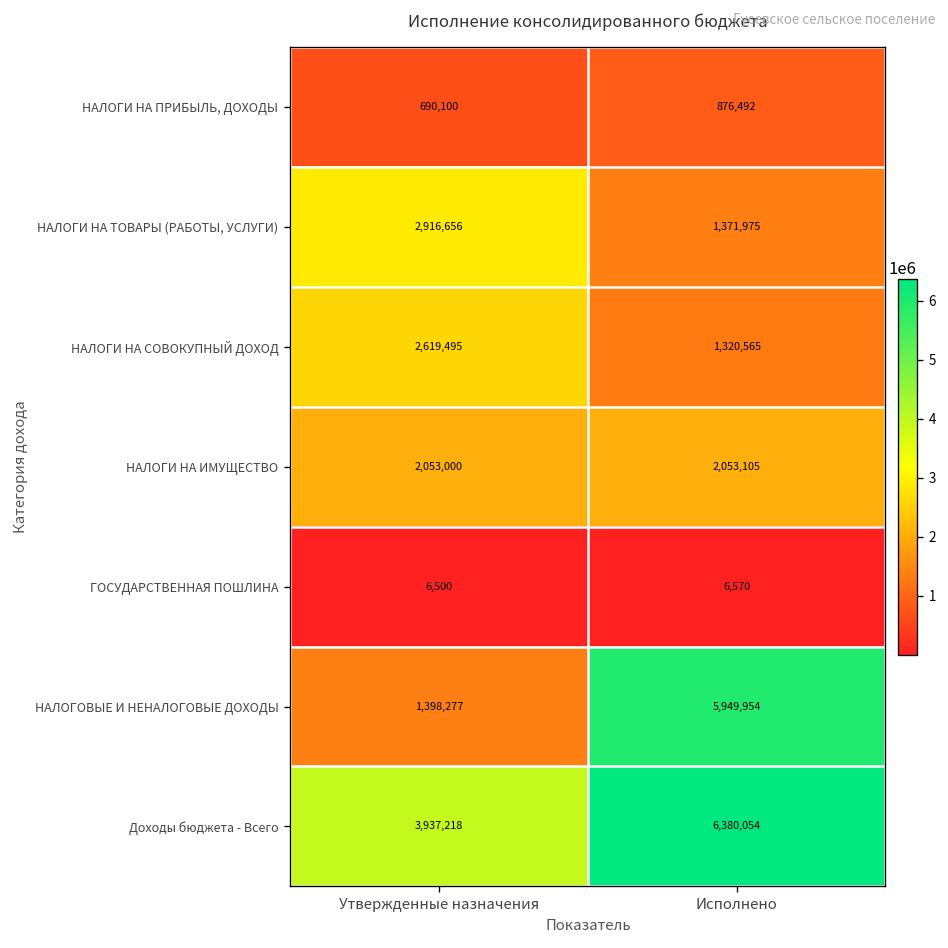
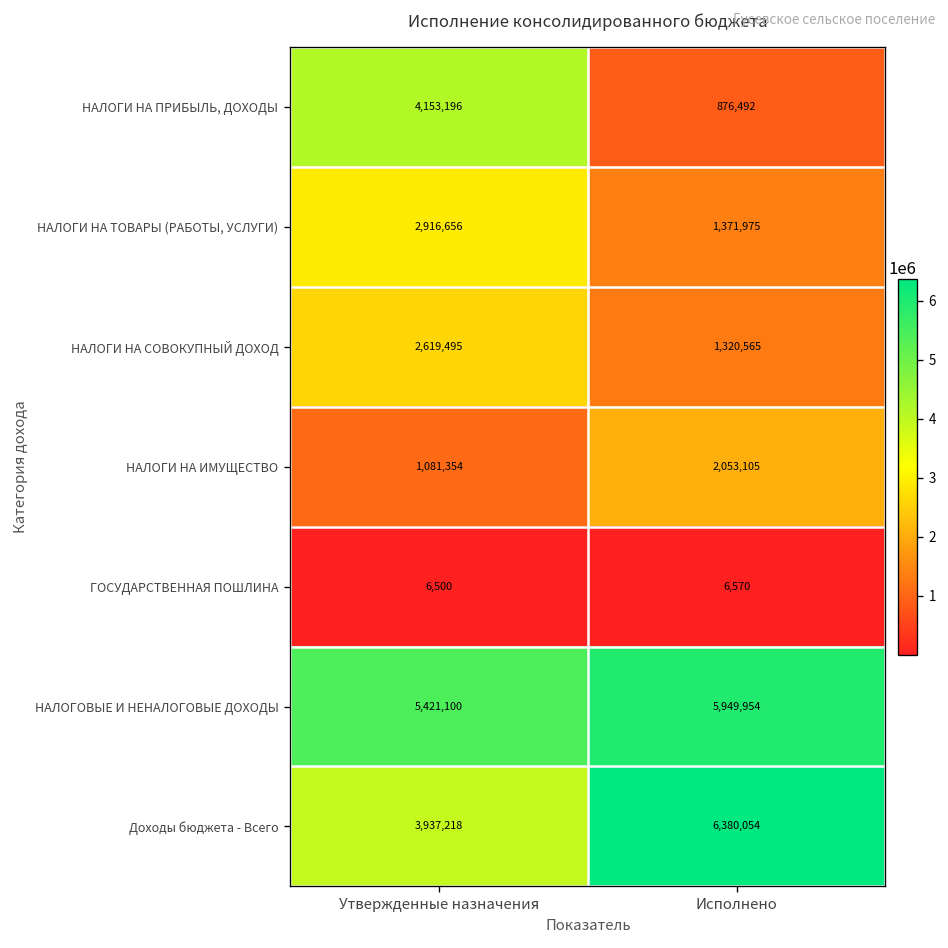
  {
    "НАЛОГИ НА ПРИБЫЛЬ, ДОХОДЫ": {
-     "Утвержденные назначения": "690,100",
+     "Утвержденные назначения": "4,153,196",
      "Исполнено": "876,492"
    },
    "НАЛОГИ НА ТОВАРЫ (РАБОТЫ, УСЛУГИ)": {
      "Утвержденные назначения": "2,916,656",
      "Исполнено": "1,371,975"
    },
    "НАЛОГИ НА СОВОКУПНЫЙ ДОХОД": {
      "Утвержденные назначения": "2,619,495",
      "Исполнено": "1,320,565"
    },
    "НАЛОГИ НА ИМУЩЕСТВО": {
-     "Утвержденные назначения": "2,053,000",
+     "Утвержденные назначения": "1,081,354",
      "Исполнено": "2,053,105"
    },
    "ГОСУДАРСТВЕННАЯ ПОШЛИНА": {
      "Утвержденные назначения": "6,500",
      "Исполнено": "6,570"
    },
    "НАЛОГОВЫЕ И НЕНАЛОГОВЫЕ ДОХОДЫ": {
-     "Утвержденные назначения": "1,398,277",
+     "Утвержденные назначения": "5,421,100",
      "Исполнено": "5,949,954"
    },
    "Доходы бюджета - Всего": {
      "Утвержденные назначения": "3,937,218",
      "Исполнено": "6,380,054"
    }
  }
